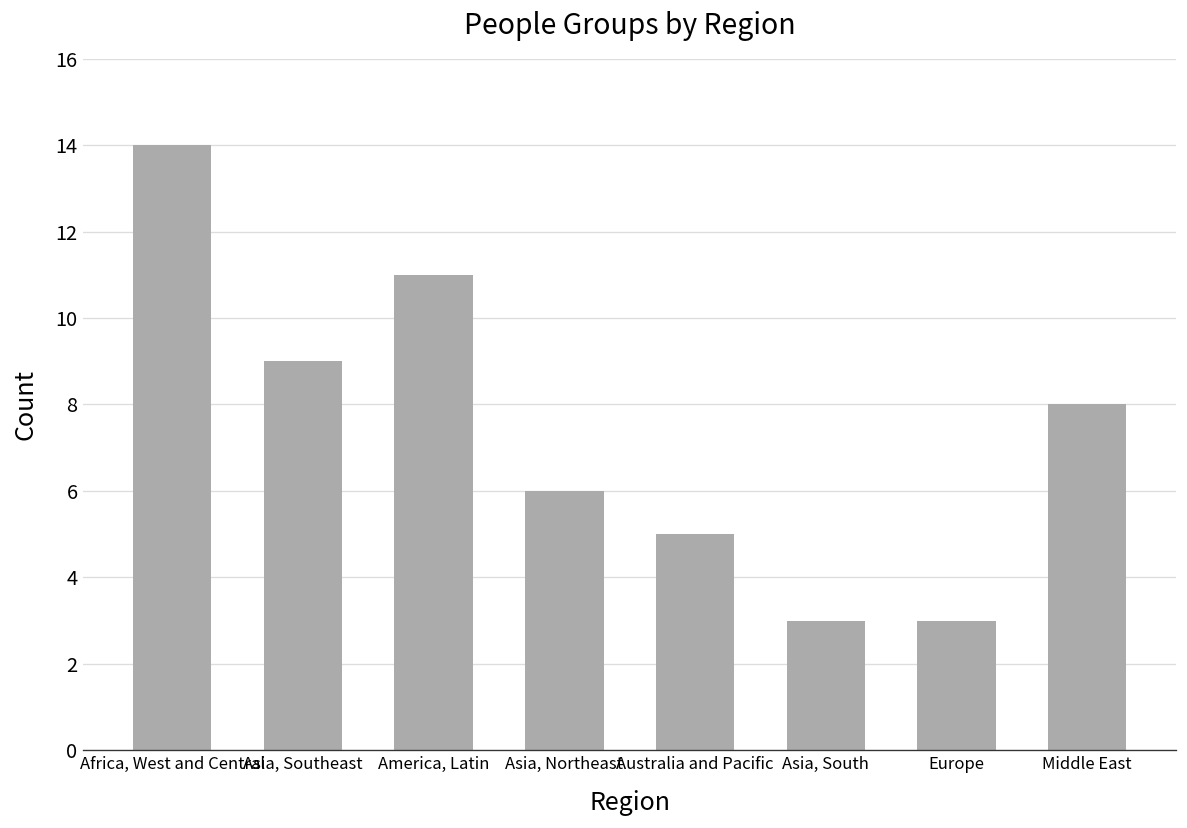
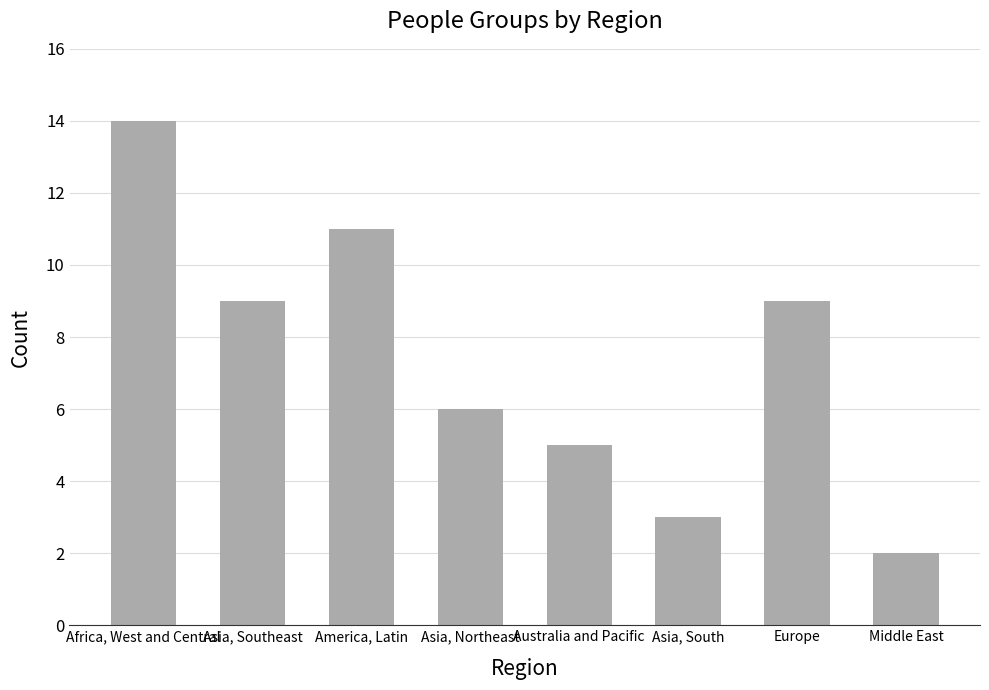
  {
    "Africa, West and Central": 14,
    "America, Latin": 11,
    "Asia, Northeast": 6,
    "Australia and Pacific": 5,
    "Asia, South": 3,
-   "Europe": 3,
-   "Middle East": 8
+   "Europe": 9,
+   "Middle East": 2
  }
